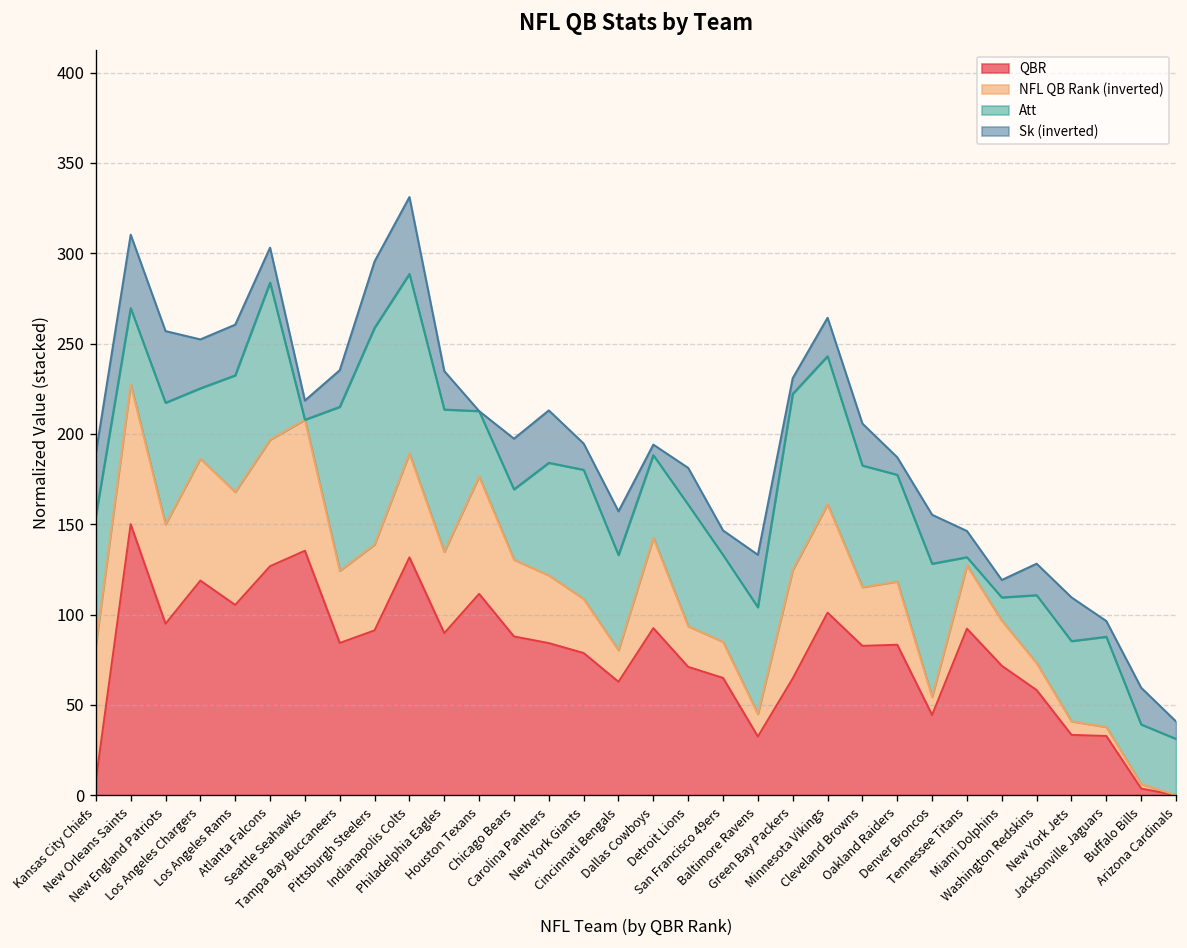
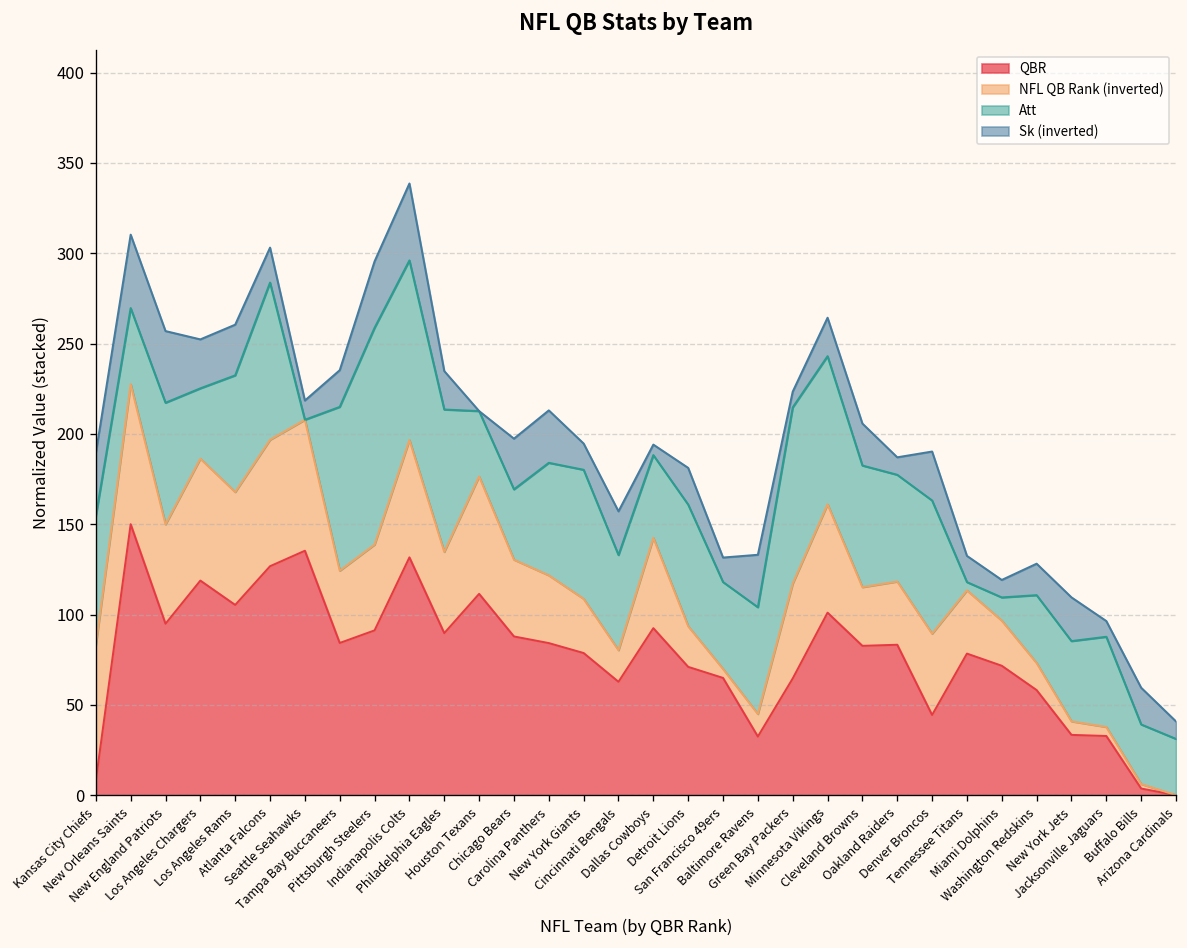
  {
    "QBR": {
      "Kansas City Chiefs": 8,
      "New Orleans Saints": 150,
      "New England Patriots": 95,
      "Los Angeles Chargers": 119,
      "Los Angeles Rams": 105,
      "Atlanta Falcons": 127,
      "Seattle Seahawks": 135,
      "Tampa Bay Buccaneers": 84,
      "Pittsburgh Steelers": 91,
      "Indianapolis Colts": 132,
      "Philadelphia Eagles": 90,
      "Houston Texans": 111,
      "Chicago Bears": 88,
      "Carolina Panthers": 84,
      "New York Giants": 79,
      "Cincinnati Bengals": 63,
      "Dallas Cowboys": 92,
      "Detroit Lions": 71,
      "San Francisco 49ers": 65,
      "Baltimore Ravens": 32,
      "Green Bay Packers": 65,
      "Minnesota Vikings": 101,
      "Cleveland Browns": 83,
      "Oakland Raiders": 83,
      "Denver Broncos": 44,
-     "Tennessee Titans": 92,
+     "Tennessee Titans": 78,
      "Miami Dolphins": 72,
      "Washington Redskins": 58,
      "New York Jets": 33,
      "Jacksonville Jaguars": 33,
      "Buffalo Bills": 4
    },
    "NFL QB Rank (inverted)": {
      "Kansas City Chiefs": 75,
      "New Orleans Saints": 78,
      "New England Patriots": 55,
      "Los Angeles Chargers": 68,
      "Los Angeles Rams": 63,
      "Atlanta Falcons": 70,
      "Tampa Bay Buccaneers": 40,
      "Pittsburgh Steelers": 48,
-     "Indianapolis Colts": 58,
+     "Indianapolis Colts": 65,
      "Philadelphia Eagles": 45,
      "Houston Texans": 65,
      "Chicago Bears": 43,
      "Carolina Panthers": 38,
      "New York Giants": 30,
      "Cincinnati Bengals": 17,
      "Dallas Cowboys": 50,
      "Detroit Lions": 23,
-     "San Francisco 49ers": 20,
+     "San Francisco 49ers": 5,
      "Baltimore Ravens": 13,
-     "Green Bay Packers": 60,
+     "Green Bay Packers": 53,
      "Minnesota Vikings": 60,
      "Cleveland Browns": 33,
      "Oakland Raiders": 35,
-     "Denver Broncos": 10,
+     "Denver Broncos": 45,
      "Tennessee Titans": 35,
      "Miami Dolphins": 25,
      "Washington Redskins": 15,
      "New York Jets": 8,
      "Jacksonville Jaguars": 5,
      "Buffalo Bills": 3
    }
  }
